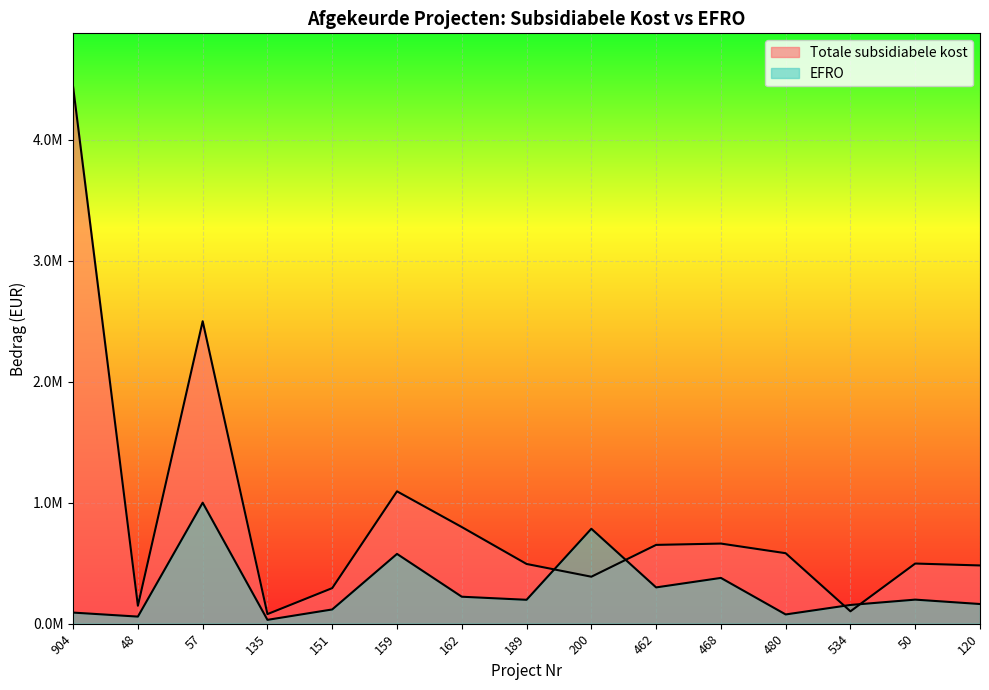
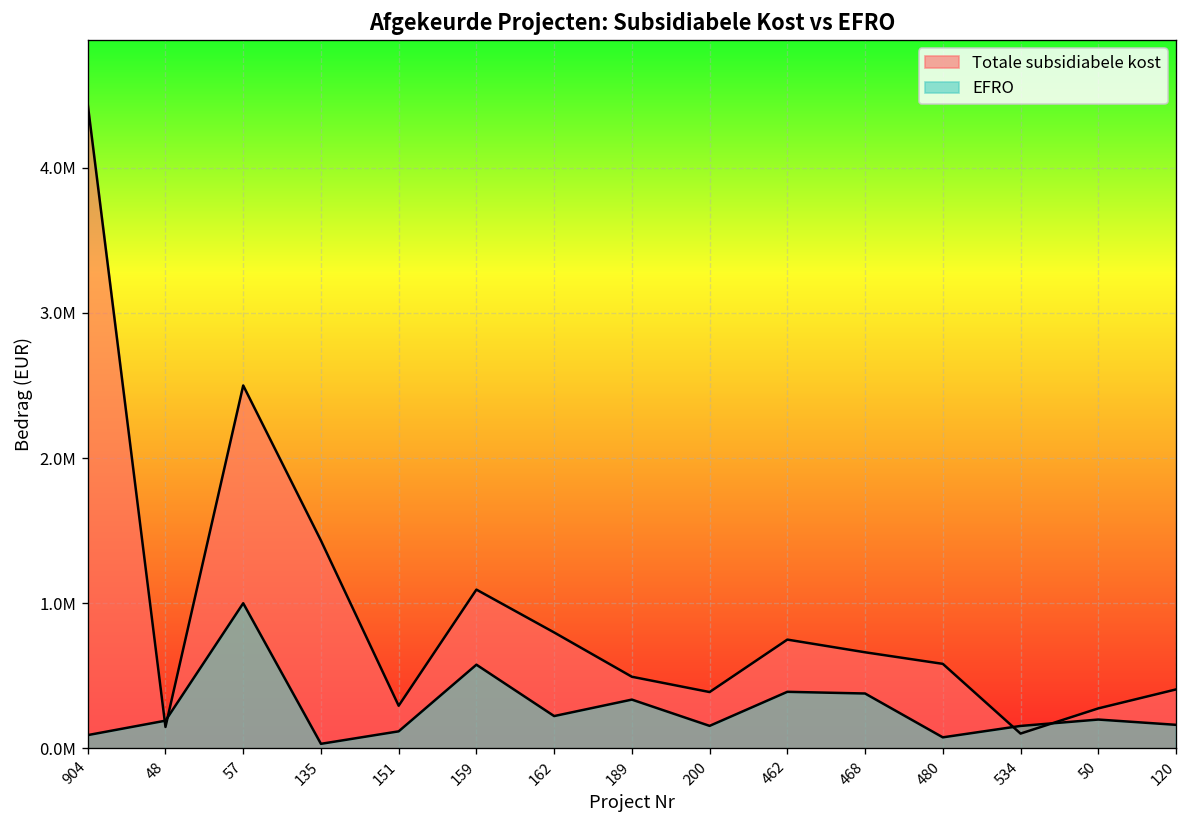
  {
    "Totale subsidiabele kost": {
      "904": 4440000,
      "48": 150000,
      "57": 2500000,
-     "135": 80000,
+     "135": 1430000,
      "151": 290000,
      "159": 1090000,
      "162": 800000,
      "189": 490000,
      "200": 390000,
-     "462": 650000,
+     "462": 750000,
      "468": 660000,
      "480": 580000,
      "534": 100000,
-     "50": 500000,
-     "120": 480000
+     "50": 280000,
+     "120": 410000
    },
    "EFRO": {
      "904": 90000,
-     "48": 60000,
+     "48": 190000,
      "57": 1000000,
      "135": 30000,
      "151": 120000,
      "159": 580000,
      "162": 220000,
-     "189": 200000,
-     "200": 780000,
-     "462": 300000,
+     "189": 340000,
+     "200": 160000,
+     "462": 390000,
      "468": 380000,
      "480": 80000,
      "534": 150000,
      "50": 200000,
      "120": 160000
    }
  }
